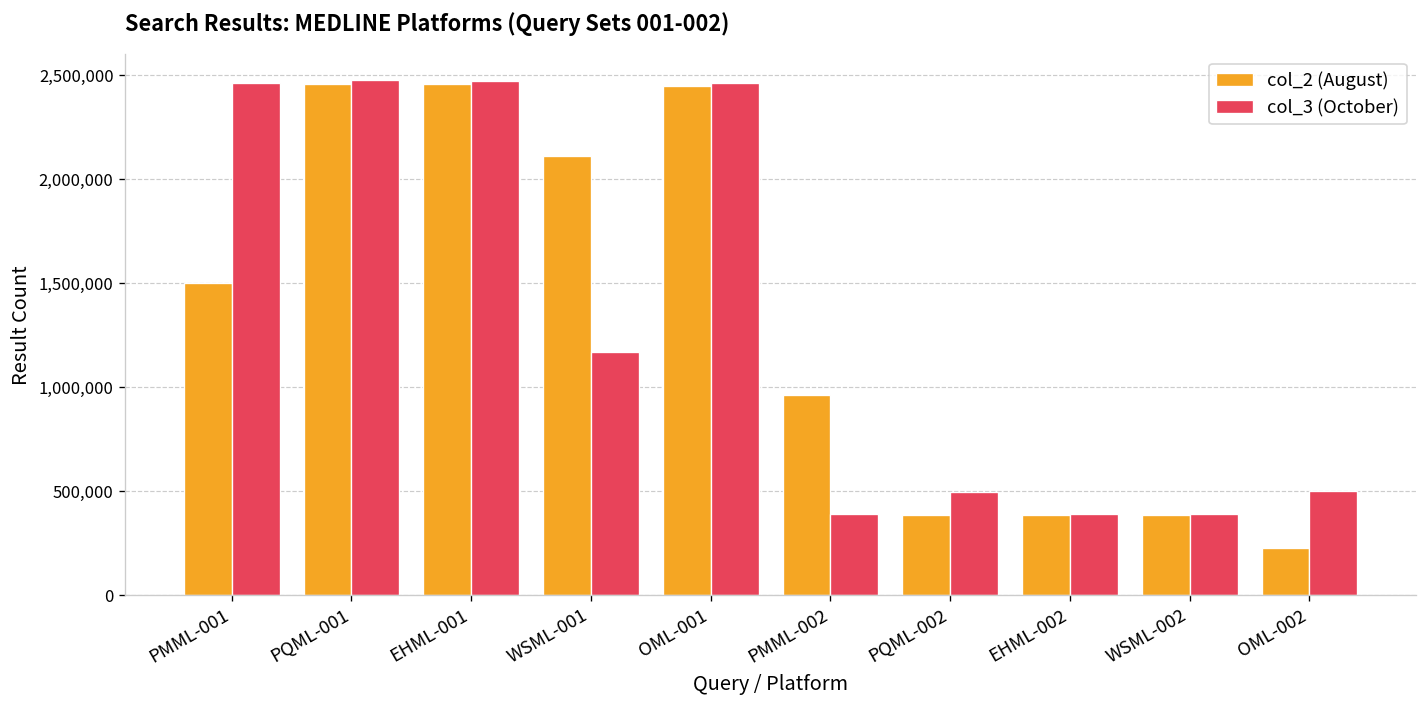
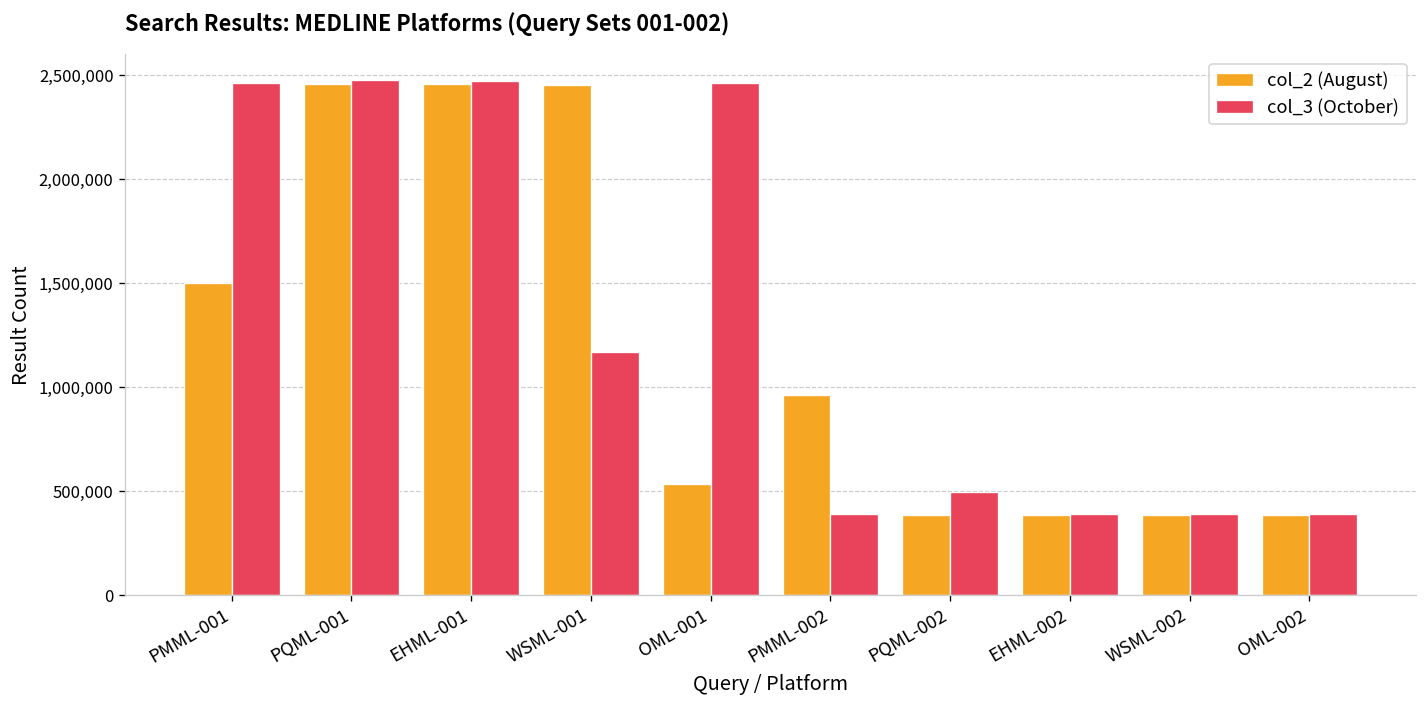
  {
    "col_2 (August)": {
      "PMML-001": "1,500,000",
      "PQML-001": "2,460,000",
      "EHML-001": "2,460,000",
-     "WSML-001": "2,110,000",
-     "OML-001": "2,450,000",
+     "WSML-001": "2,450,000",
+     "OML-001": "540,000",
      "PMML-002": "960,000",
      "PQML-002": "390,000",
      "EHML-002": "390,000",
      "WSML-002": "390,000",
-     "OML-002": "220,000"
+     "OML-002": "390,000"
    },
    "col_3 (October)": {
      "PMML-001": "2,460,000",
      "PQML-001": "2,480,000",
      "EHML-001": "2,470,000",
      "WSML-001": "1,170,000",
      "OML-001": "2,460,000",
      "PMML-002": "390,000",
      "PQML-002": "490,000",
      "EHML-002": "390,000",
      "WSML-002": "390,000",
-     "OML-002": "500,000"
+     "OML-002": "390,000"
    }
  }
